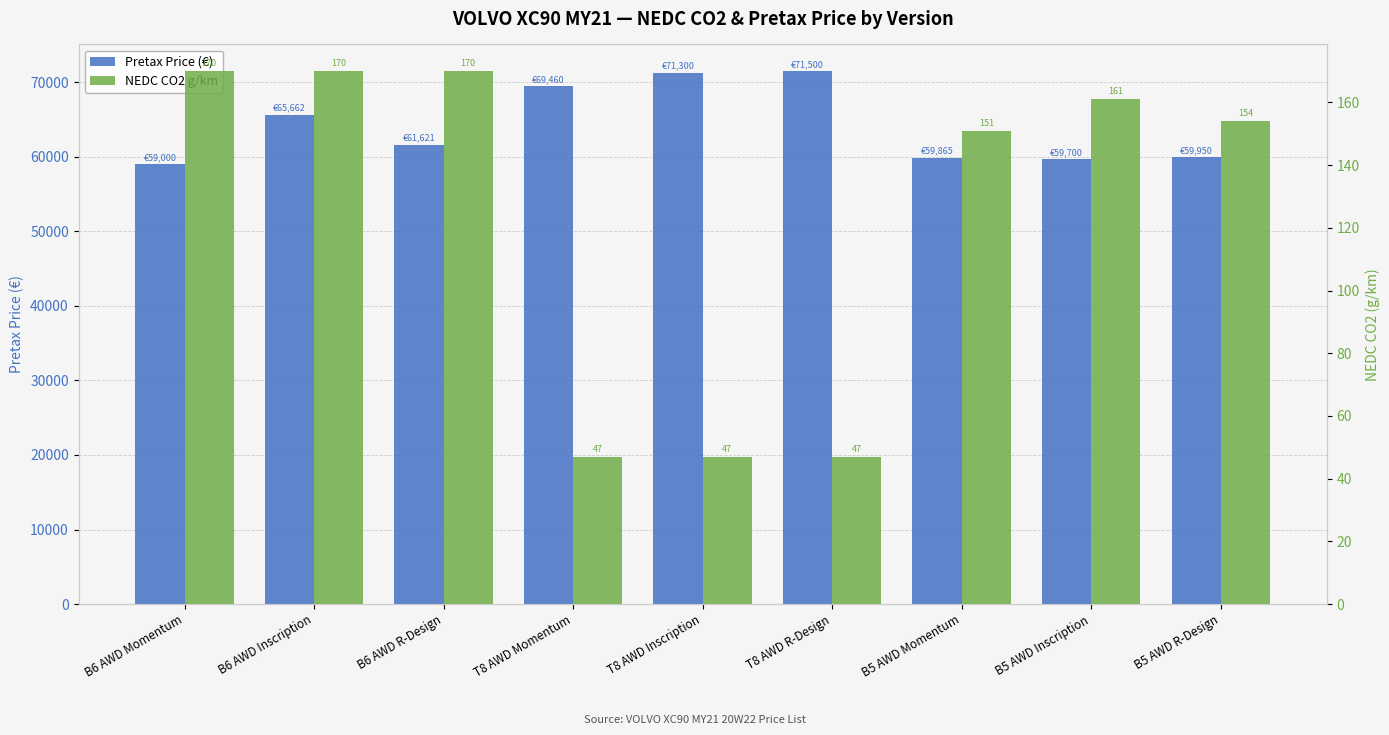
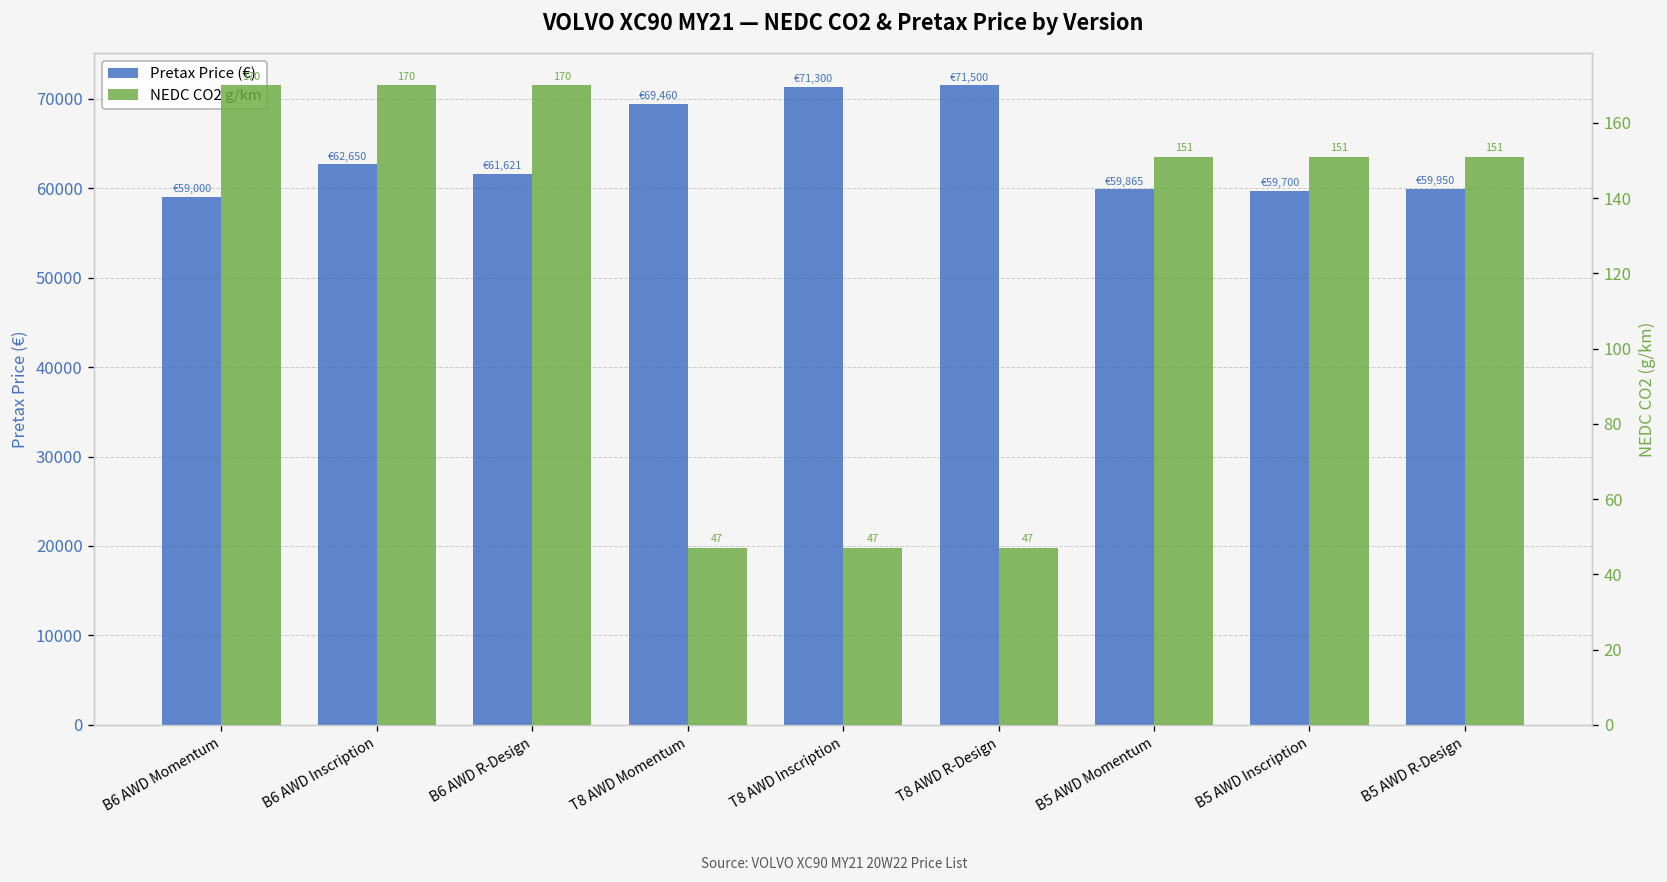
  {
    "Pretax Price (€)": {
      "B6 AWD Momentum": "€59,000",
-     "B6 AWD Inscription": "€65,662",
+     "B6 AWD Inscription": "€62,650",
      "B6 AWD R-Design": "€61,621",
      "T8 AWD Momentum": "€69,460",
      "T8 AWD Inscription": "€71,300",
      "T8 AWD R-Design": "€71,500",
      "B5 AWD Momentum": "€59,865",
      "B5 AWD Inscription": "€59,700",
      "B5 AWD R-Design": "€59,950"
    },
    "NEDC CO2 g/km": {
      "B6 AWD Inscription": "170",
      "B6 AWD R-Design": "170",
      "T8 AWD Momentum": "47",
      "T8 AWD Inscription": "47",
      "T8 AWD R-Design": "47",
      "B5 AWD Momentum": "151",
-     "B5 AWD Inscription": "161",
-     "B5 AWD R-Design": "154"
+     "B5 AWD Inscription": "151",
+     "B5 AWD R-Design": "151"
    }
  }
